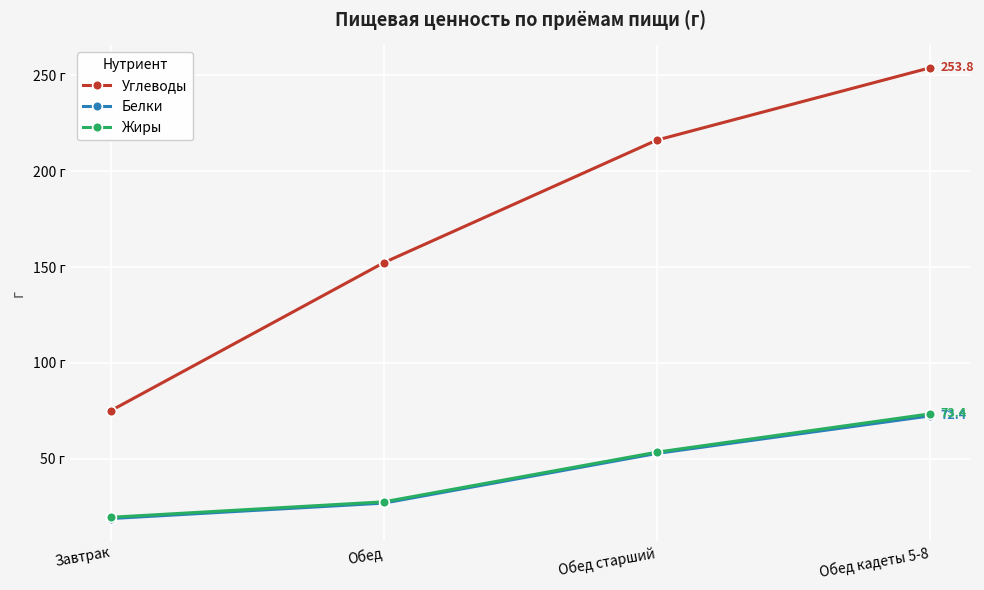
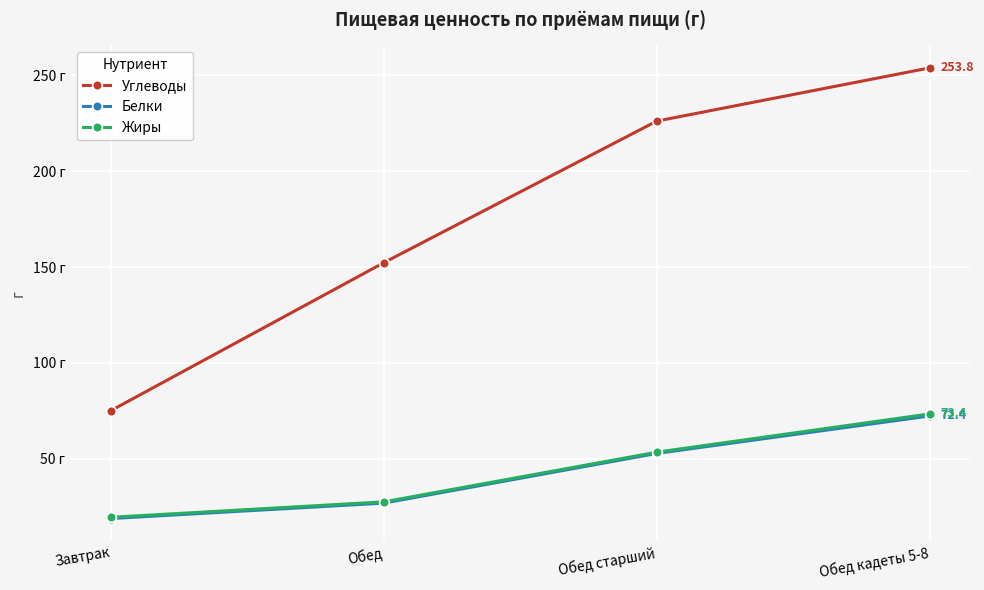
  {
    "Углеводы": {
      "Завтрак": "75 г",
      "Обед": "152 г",
-     "Обед старший": "216 г"
+     "Обед старший": "226 г"
    }
  }
